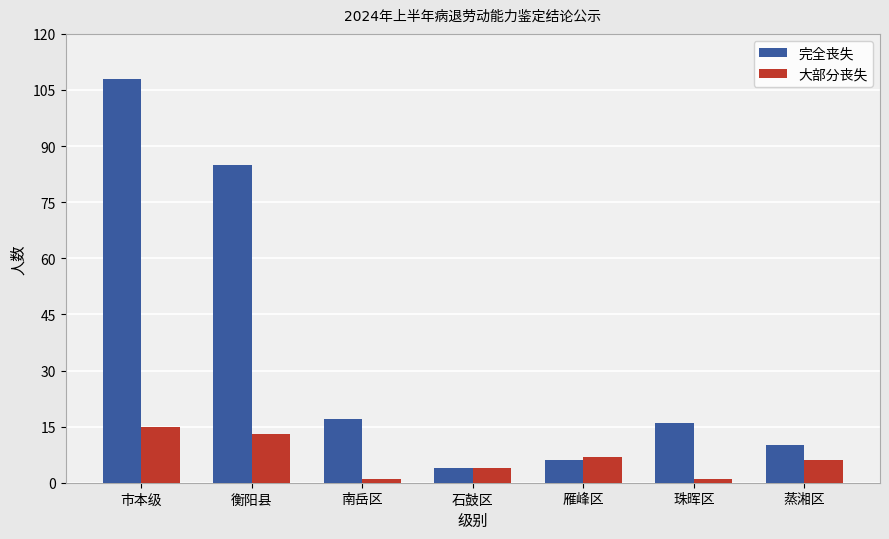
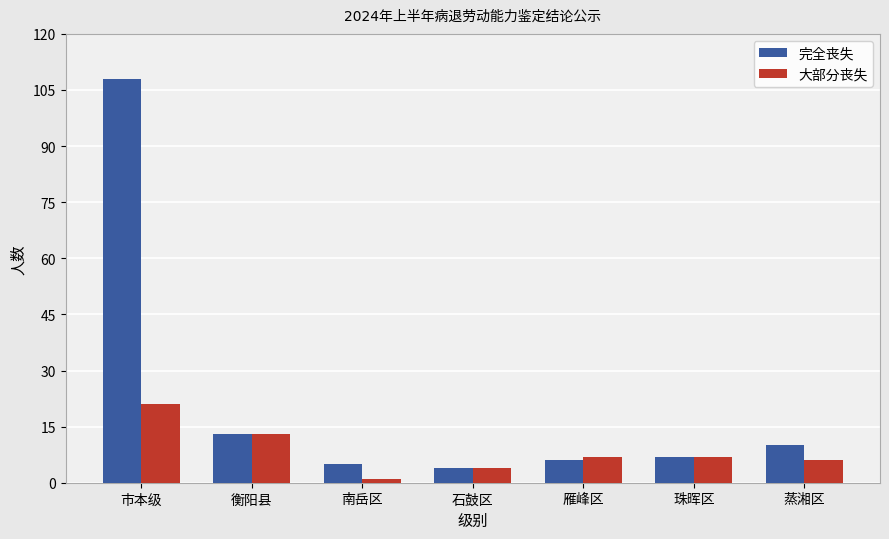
  {
    "完全丧失": {
      "市本级": 108,
-     "衡阳县": 85,
-     "南岳区": 17,
+     "衡阳县": 13,
+     "南岳区": 5,
      "石鼓区": 4,
      "雁峰区": 6,
-     "珠晖区": 16,
+     "珠晖区": 7,
      "蒸湘区": 10
    },
    "大部分丧失": {
-     "市本级": 15,
+     "市本级": 21,
      "衡阳县": 13,
      "南岳区": 1,
      "石鼓区": 4,
      "雁峰区": 7,
-     "珠晖区": 1,
+     "珠晖区": 7,
      "蒸湘区": 6
    }
  }
